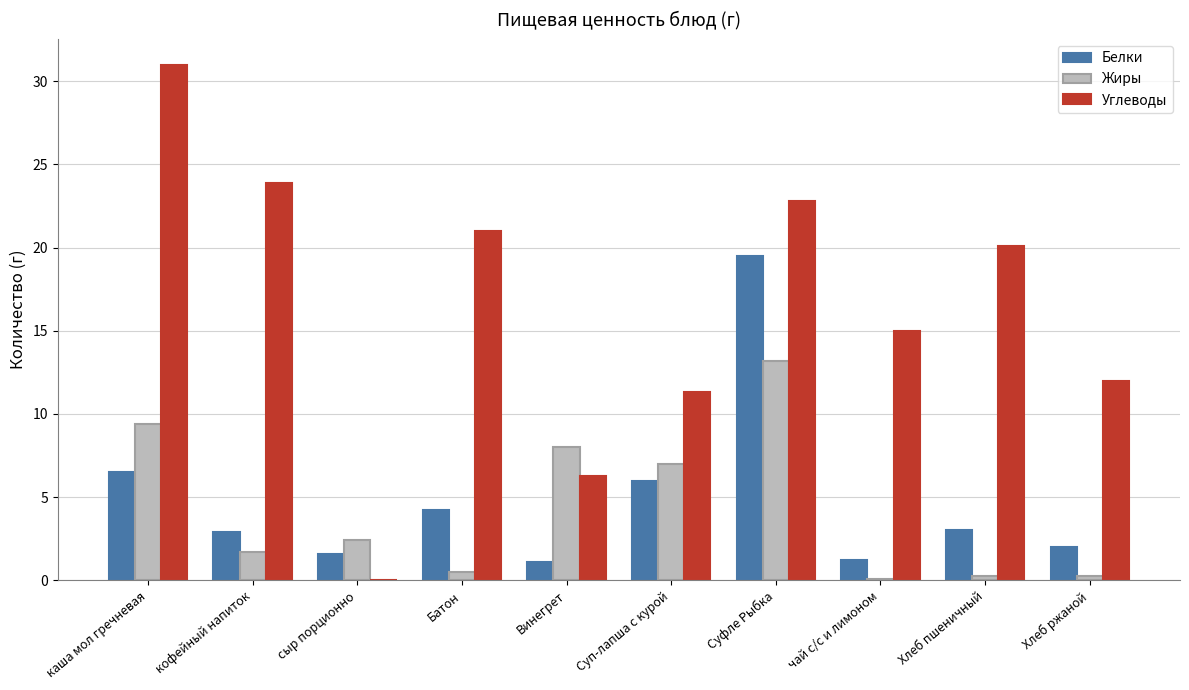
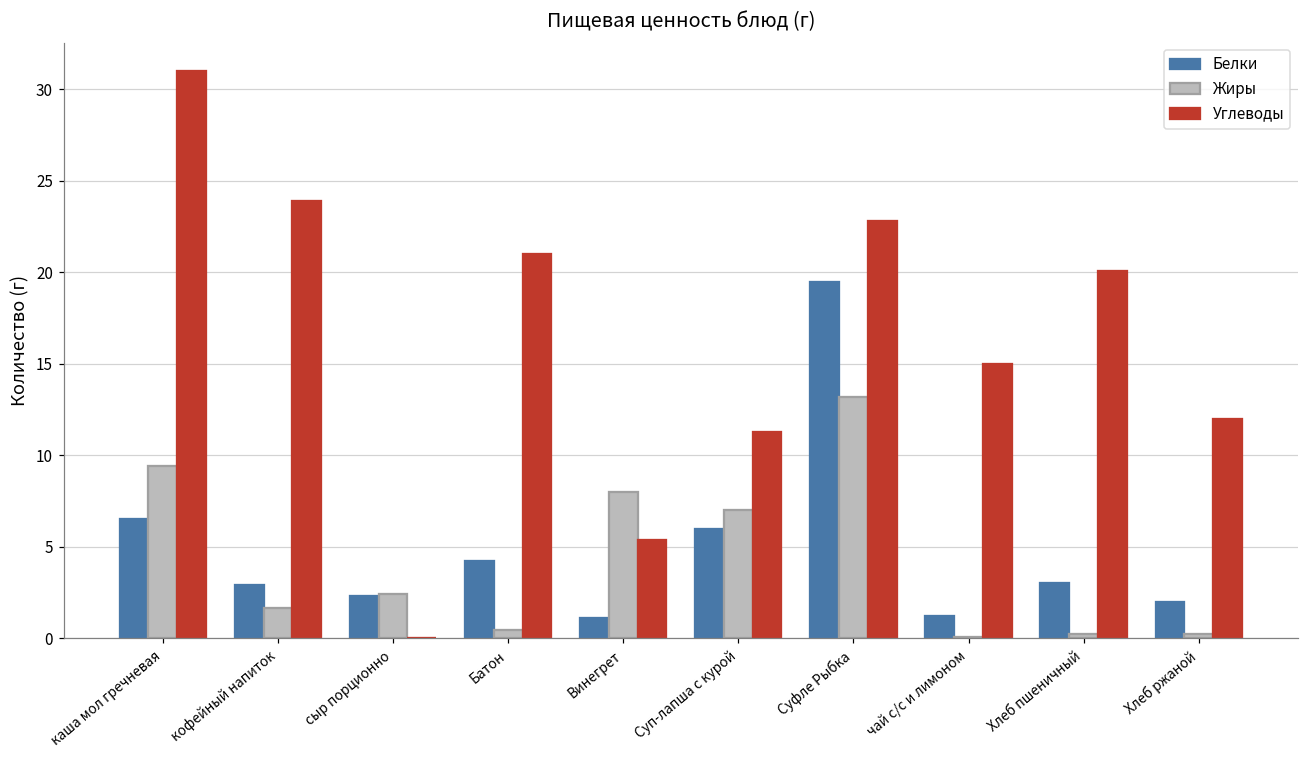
  {
    "Белки": {
      "каша мол гречневая": 6.5,
      "кофейный напиток": 2.9,
-     "сыр порционно": 1.6,
+     "сыр порционно": 2.3,
      "Батон": 4.2,
      "Винегрет": 1.1,
      "Суп-лапша с курой": 6.0,
      "Суфле Рыбка": 19.5,
      "чай с/с и лимоном": 1.2,
      "Хлеб пшеничный": 3.1,
      "Хлеб ржаной": 2.0
    },
    "Жиры": {
      "каша мол гречневая": 9.4,
      "кофейный напиток": 1.7,
      "сыр порционно": 2.4,
      "Батон": 0.5,
      "Винегрет": 8.0,
      "Суп-лапша с курой": 7.0,
      "Суфле Рыбка": 13.2,
      "Хлеб пшеничный": 0.3,
      "Хлеб ржаной": 0.3
    },
    "Углеводы": {
      "каша мол гречневая": 31.0,
      "кофейный напиток": 23.9,
      "сыр порционно": 0.0,
      "Батон": 21.0,
-     "Винегрет": 6.3,
+     "Винегрет": 5.4,
      "Суп-лапша с курой": 11.3,
      "Суфле Рыбка": 22.8,
      "чай с/с и лимоном": 15.0,
      "Хлеб пшеничный": 20.1,
      "Хлеб ржаной": 12.0
    }
  }
